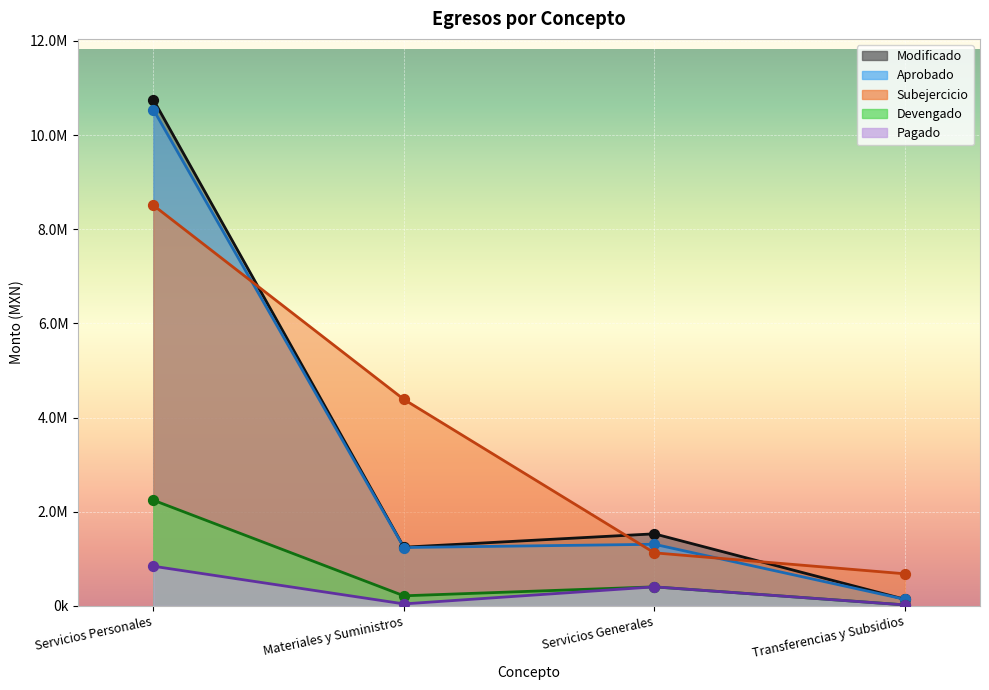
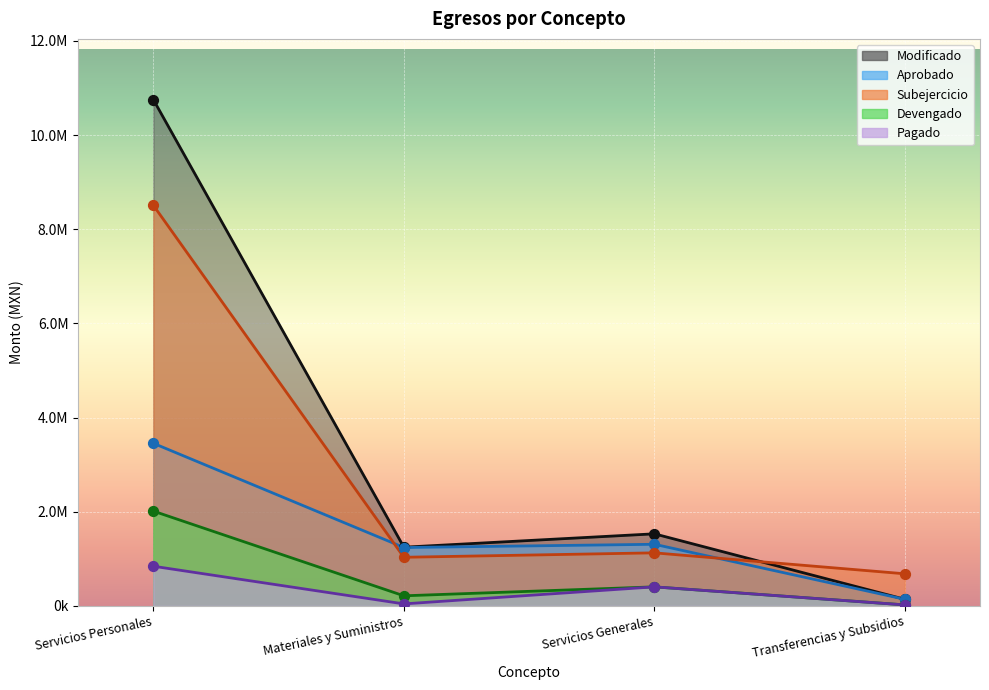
  {
    "Modificado": {
      "Servicios Personales": 10800000,
      "Servicios Generales": 1500000
    },
    "Aprobado": {
-     "Servicios Personales": 10500000,
+     "Servicios Personales": 3500000,
      "Servicios Generales": 1300000
    },
    "Subejercicio": {
      "Servicios Personales": 8500000,
-     "Materiales y Suministros": 4400000,
+     "Materiales y Suministros": 1000000,
      "Servicios Generales": 1100000,
      "Transferencias y Subsidios": 700000
    },
    "Pagado": {
      "Servicios Personales": 800000,
      "Materiales y Suministros": 0
    },
    "Devengado": {
-     "Servicios Personales": 2200000,
+     "Servicios Personales": 2000000,
      "Materiales y Suministros": 200000
    }
  }
